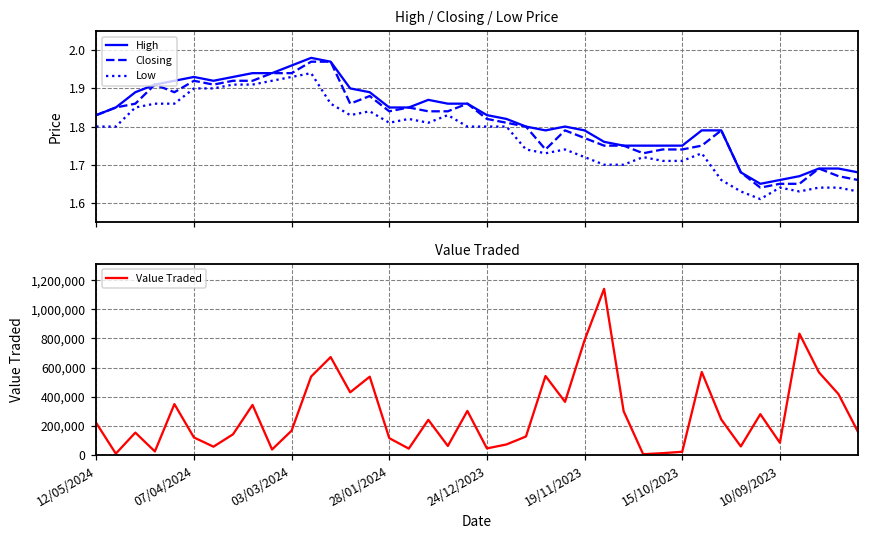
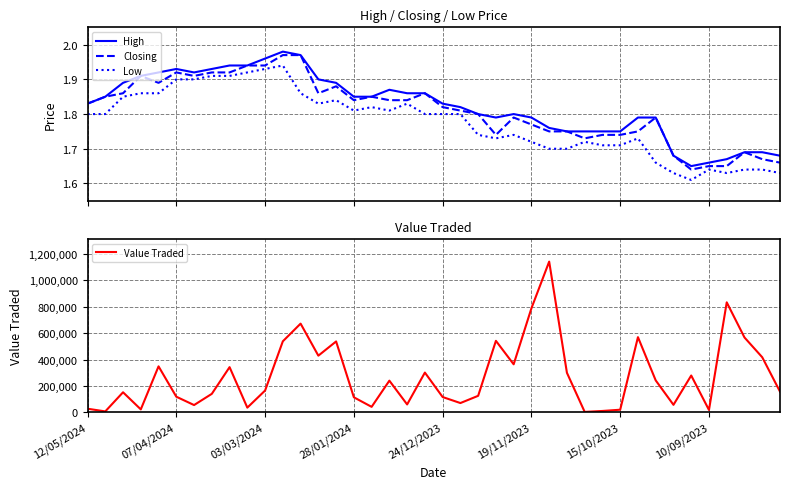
  {
    "Value Traded": {
-     "12/05/2024": "220,000",
+     "12/05/2024": "30,000",
      "07/04/2024": "120,000",
      "03/03/2024": "170,000",
      "28/01/2024": "110,000",
-     "24/12/2023": "40,000",
+     "24/12/2023": "120,000",
      "19/11/2023": "790,000",
      "15/10/2023": "20,000",
-     "10/09/2023": "80,000"
+     "10/09/2023": "20,000"
    }
  }
